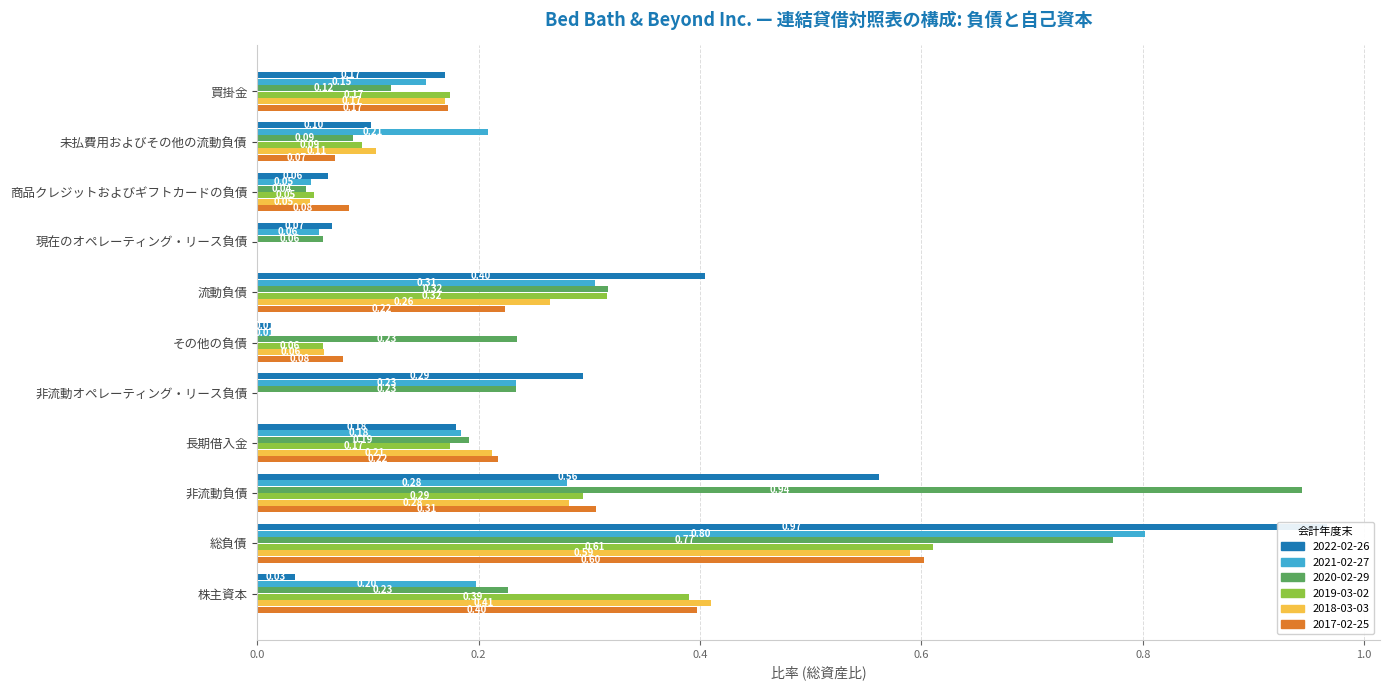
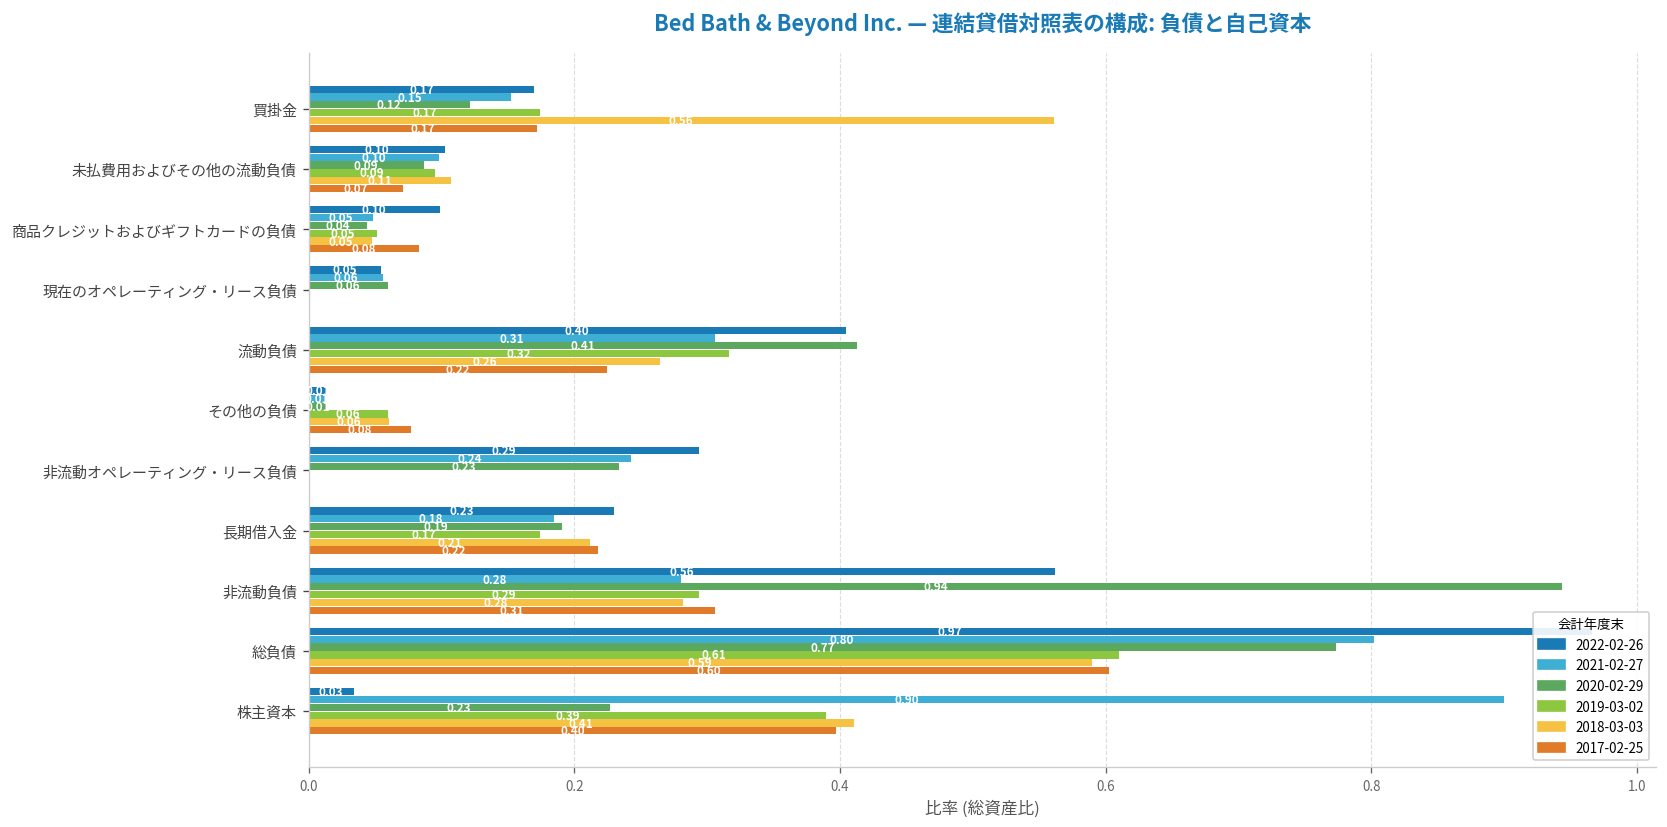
  {
    "2022-02-26": {
      "未払費用およびその他の流動負債": 0.10,
-     "商品クレジットおよびギフトカードの負債": 0.06,
-     "現在のオペレーティング・リース負債": 0.07,
+     "商品クレジットおよびギフトカードの負債": 0.10,
+     "現在のオペレーティング・リース負債": 0.05,
      "流動負債": 0.40,
      "非流動オペレーティング・リース負債": 0.29,
-     "長期借入金": 0.18,
+     "長期借入金": 0.23,
      "非流動負債": 0.56,
      "株主資本": 0.03
    },
    "2021-02-27": {
-     "未払費用およびその他の流動負債": 0.21,
+     "未払費用およびその他の流動負債": 0.10,
      "その他の負債": 0.01,
-     "非流動オペレーティング・リース負債": 0.23,
+     "非流動オペレーティング・リース負債": 0.24,
      "非流動負債": 0.28,
      "総負債": 0.80,
-     "株主資本": 0.198
+     "株主資本": 0.900
    },
    "2020-02-29": {
      "買掛金": 0.12,
-     "流動負債": 0.32,
-     "その他の負債": 0.235,
+     "流動負債": 0.41,
+     "その他の負債": 0.013,
      "総負債": 0.77,
      "株主資本": 0.23
    },
    "2019-03-02": {
      "現在のオペレーティング・リース負債": 0.000,
      "非流動オペレーティング・リース負債": 0.000
    },
    "2018-03-03": {
-     "買掛金": 0.170,
+     "買掛金": 0.561,
      "現在のオペレーティング・リース負債": 0.000,
      "非流動オペレーティング・リース負債": 0.000
    },
    "2017-02-25": {
      "未払費用およびその他の流動負債": 0.07,
      "商品クレジットおよびギフトカードの負債": 0.08,
      "流動負債": 0.22,
      "非流動負債": 0.31
    }
  }
